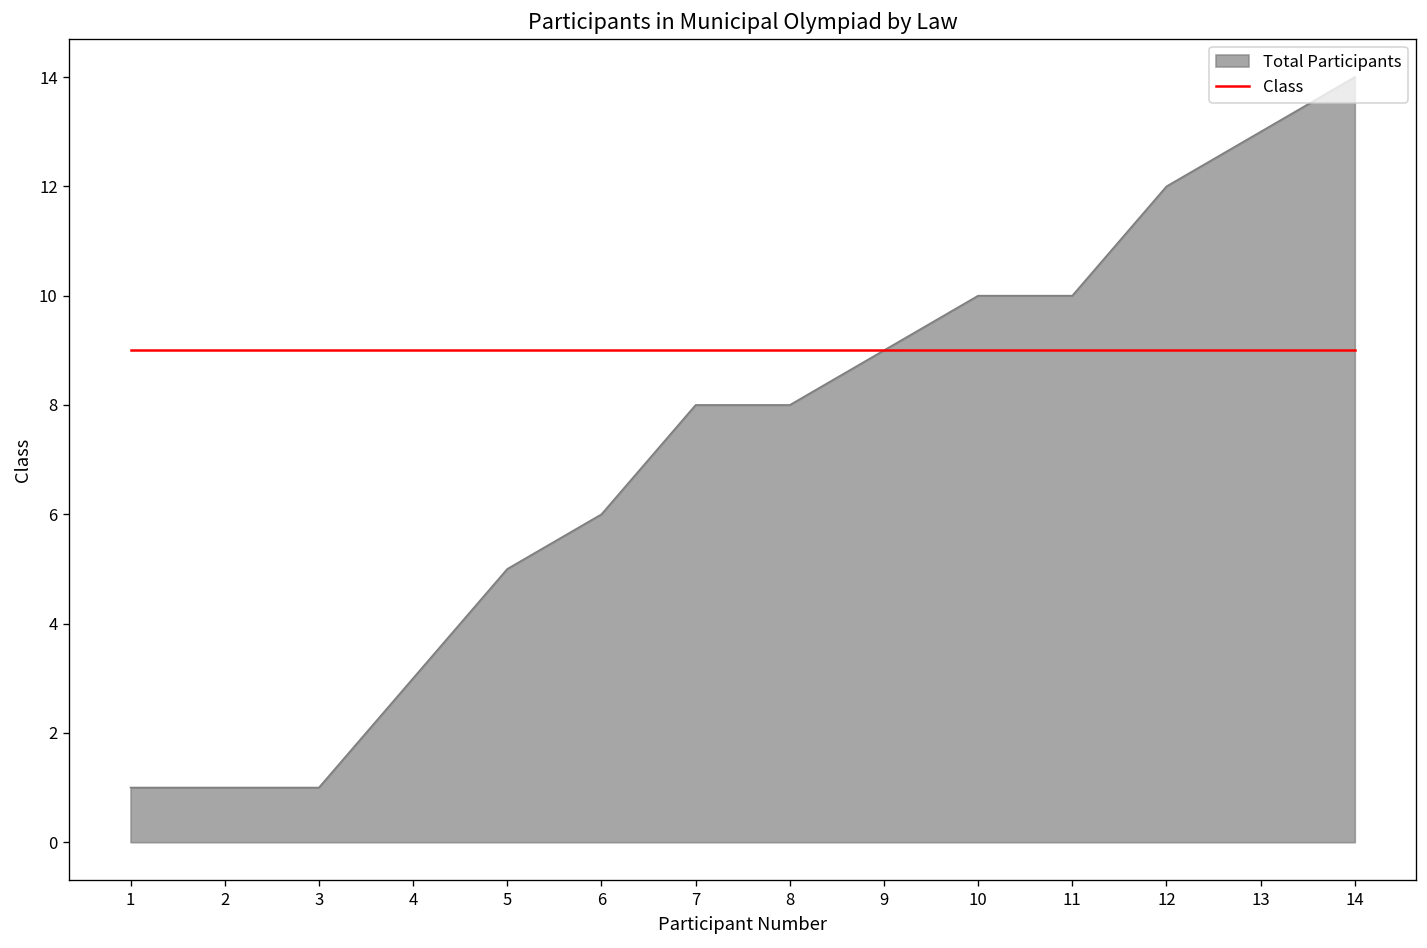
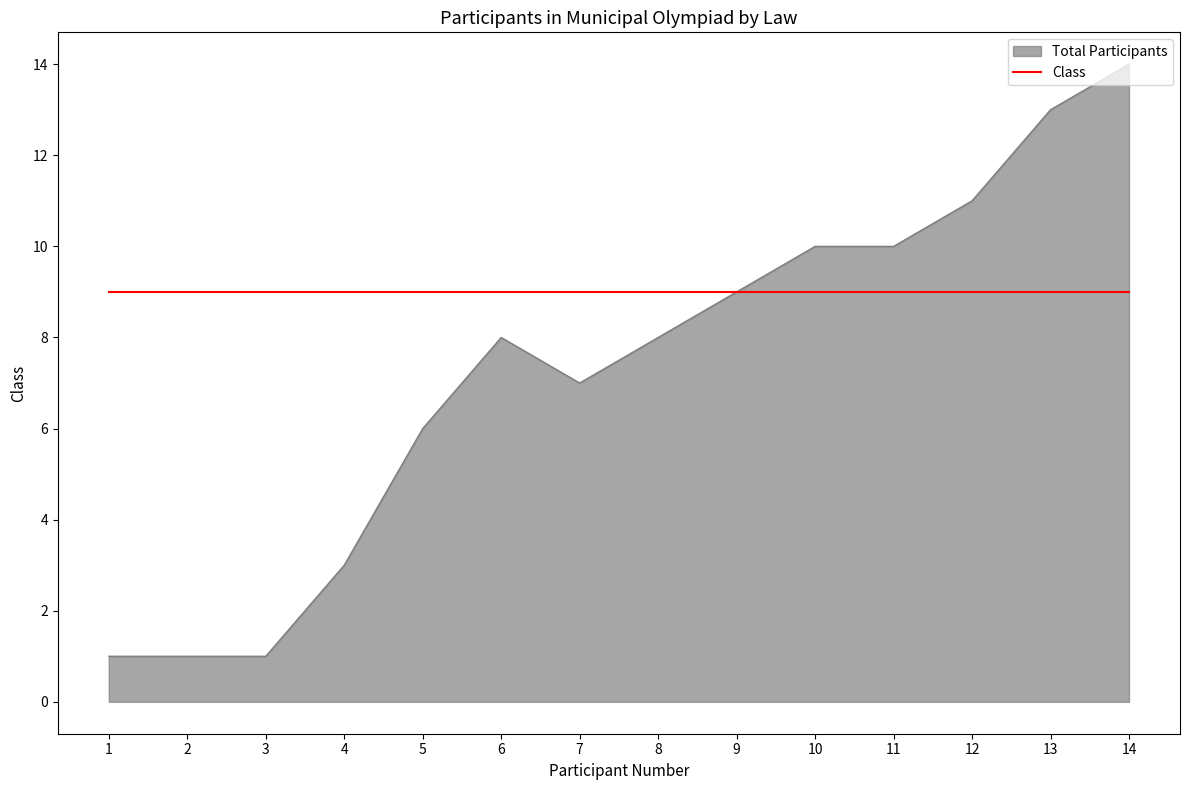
  {
    "Total Participants": {
      "1": 1,
      "2": 1,
      "3": 1,
      "4": 3,
-     "5": 5,
-     "6": 6,
-     "7": 8,
+     "5": 6,
+     "6": 8,
+     "7": 7,
      "8": 8,
      "10": 10,
      "11": 10,
-     "12": 12,
+     "12": 11,
      "13": 13
    },
    "Class": {
      "1": 9,
      "2": 9,
      "3": 9,
      "4": 9,
      "5": 9,
      "6": 9,
      "7": 9,
      "8": 9,
      "10": 9,
      "11": 9,
      "12": 9,
      "13": 9,
      "14": 9
    }
  }
